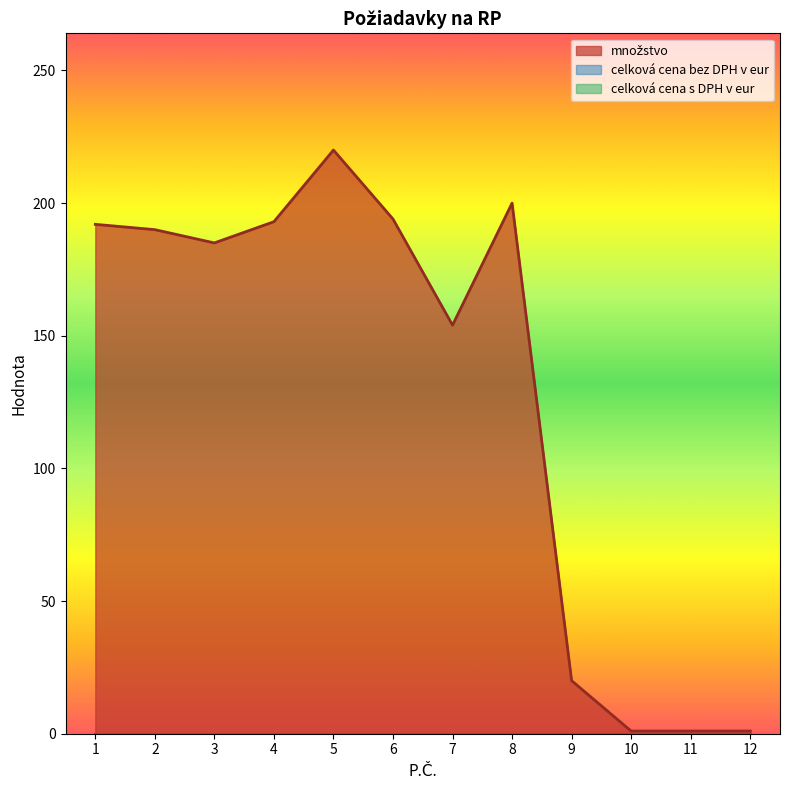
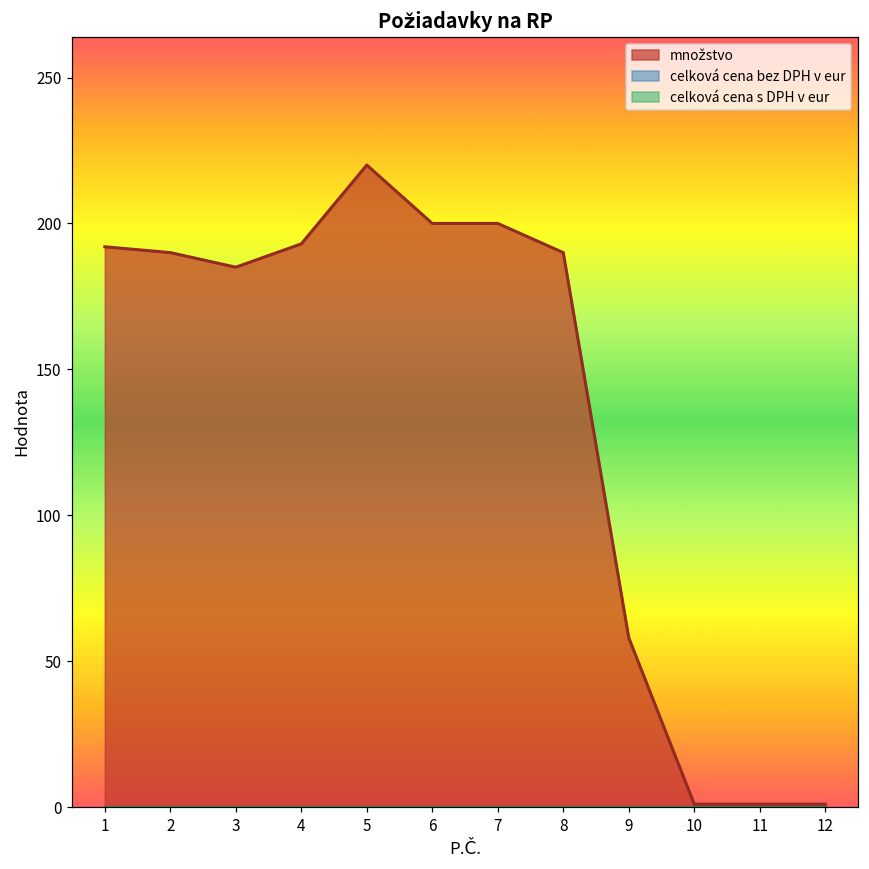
  {
    "množstvo": {
      "1": 192,
      "2": 190,
      "3": 185,
      "4": 193,
      "5": 220,
-     "6": 194,
-     "7": 154,
-     "8": 200,
-     "9": 20,
+     "6": 200,
+     "7": 200,
+     "8": 190,
+     "9": 58,
      "10": 1,
      "11": 1,
      "12": 1
    },
    "celková cena s DPH v eur": {
      "1": 0,
      "2": 0,
      "3": 0,
      "4": 0,
      "5": 0,
      "6": 0,
      "7": 0,
      "8": 0,
      "9": 0,
      "10": 0,
      "11": 0,
      "12": 0
    }
  }
